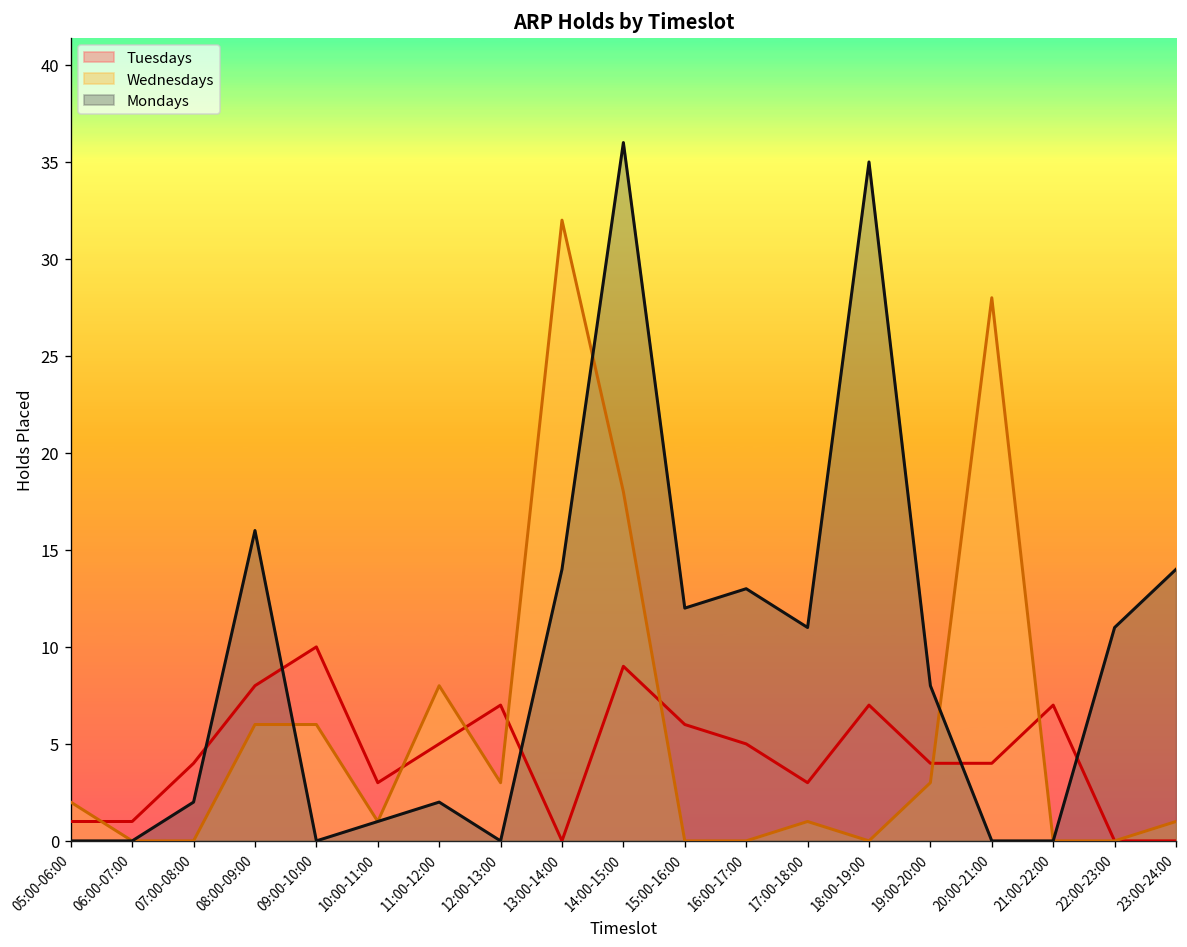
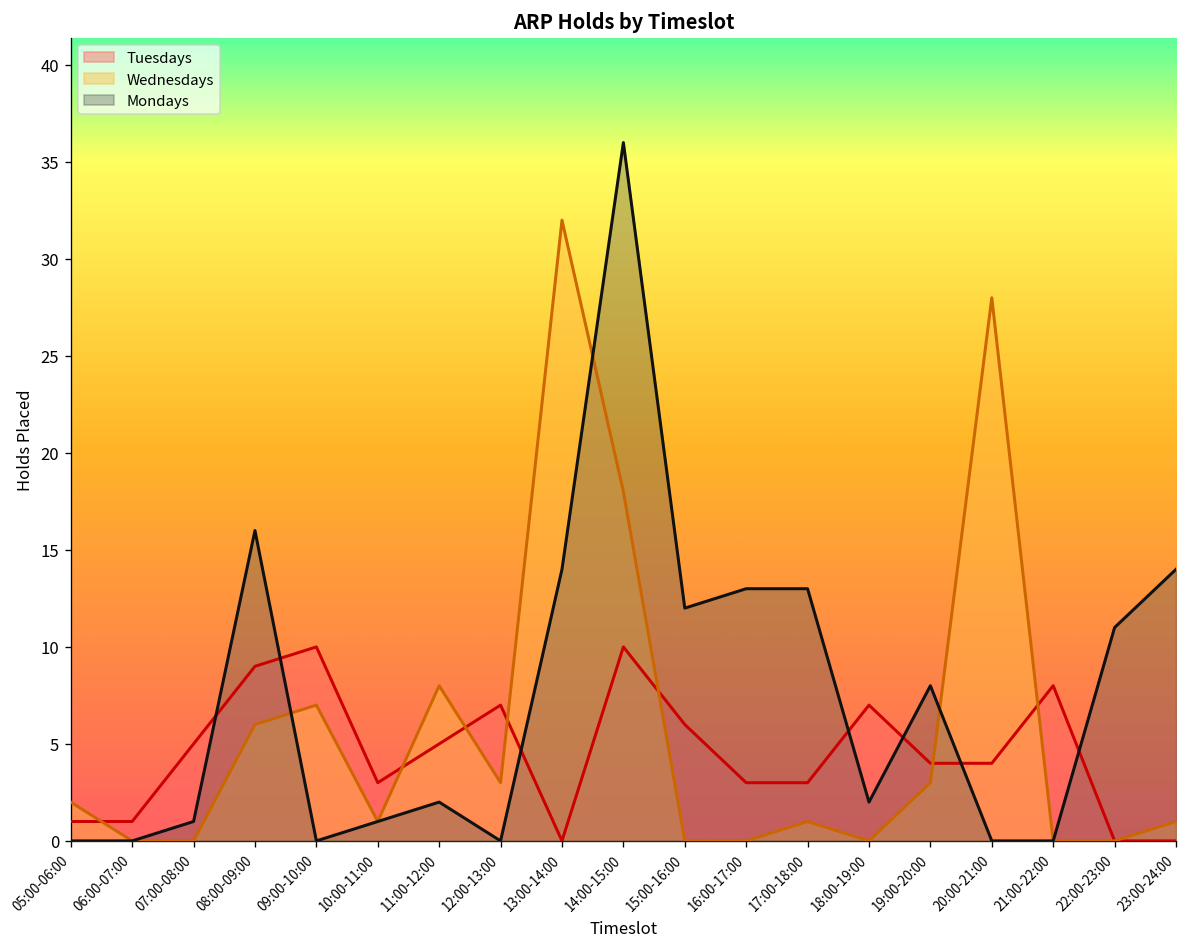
  {
    "Tuesdays": {
      "05:00-06:00": 1,
      "06:00-07:00": 1,
-     "07:00-08:00": 4,
-     "08:00-09:00": 8,
+     "07:00-08:00": 5,
+     "08:00-09:00": 9,
      "09:00-10:00": 10,
      "10:00-11:00": 3,
      "11:00-12:00": 5,
      "12:00-13:00": 7,
      "13:00-14:00": 0,
-     "14:00-15:00": 9,
+     "14:00-15:00": 10,
      "15:00-16:00": 6,
-     "16:00-17:00": 5,
+     "16:00-17:00": 3,
      "17:00-18:00": 3,
      "18:00-19:00": 7,
      "19:00-20:00": 4,
      "20:00-21:00": 4,
-     "21:00-22:00": 7,
+     "21:00-22:00": 8,
      "23:00-24:00": 0
    },
    "Wednesdays": {
      "05:00-06:00": 2,
      "07:00-08:00": 0,
      "08:00-09:00": 6,
-     "09:00-10:00": 6,
+     "09:00-10:00": 7,
      "11:00-12:00": 8,
      "12:00-13:00": 3,
      "13:00-14:00": 32,
      "14:00-15:00": 18,
      "15:00-16:00": 0,
      "16:00-17:00": 0,
      "17:00-18:00": 1,
      "18:00-19:00": 0,
      "19:00-20:00": 3,
      "20:00-21:00": 28,
      "23:00-24:00": 1
    },
    "Mondays": {
      "05:00-06:00": 0,
-     "07:00-08:00": 2,
+     "07:00-08:00": 1,
      "08:00-09:00": 16,
      "09:00-10:00": 0,
      "11:00-12:00": 2,
      "12:00-13:00": 0,
      "13:00-14:00": 14,
      "14:00-15:00": 36,
      "15:00-16:00": 12,
      "16:00-17:00": 13,
-     "17:00-18:00": 11,
-     "18:00-19:00": 35,
+     "17:00-18:00": 13,
+     "18:00-19:00": 2,
      "19:00-20:00": 8,
      "20:00-21:00": 0,
      "22:00-23:00": 11,
      "23:00-24:00": 14
    }
  }
